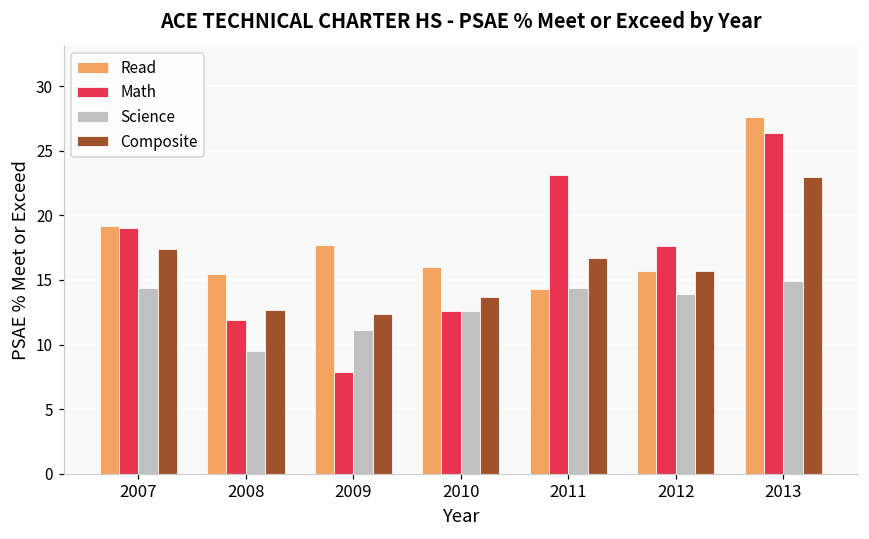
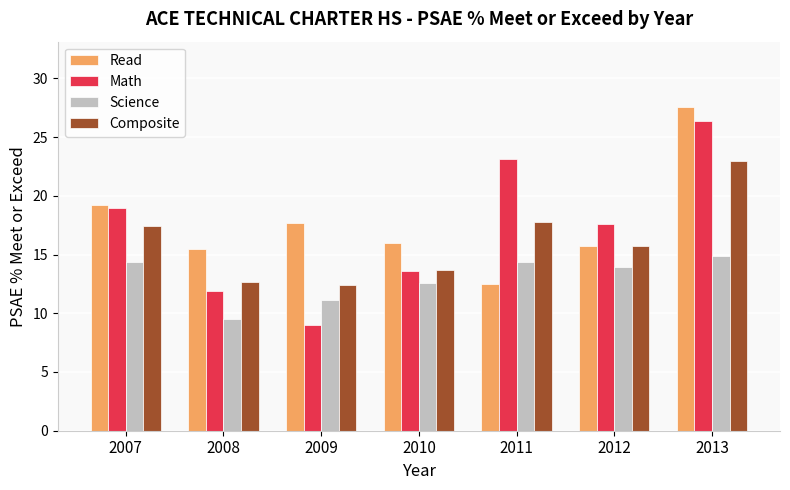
  {
    "Read": {
      "2007": 19.2,
      "2008": 15.5,
      "2009": 17.7,
      "2010": 16.0,
-     "2011": 14.3,
+     "2011": 12.5,
      "2012": 15.7,
      "2013": 27.6
    },
    "Math": {
      "2007": 19.0,
      "2008": 11.9,
-     "2009": 7.9,
-     "2010": 12.6,
+     "2009": 9.0,
+     "2010": 13.6,
      "2011": 23.1,
      "2012": 17.6,
      "2013": 26.4
    },
    "Science": {
      "2007": 14.4,
      "2008": 9.5,
      "2009": 11.1,
      "2010": 12.6,
      "2011": 14.4,
      "2012": 13.9,
      "2013": 14.9
    },
    "Composite": {
      "2007": 17.4,
      "2008": 12.7,
      "2009": 12.4,
      "2010": 13.7,
-     "2011": 16.7,
+     "2011": 17.8,
      "2012": 15.7,
      "2013": 23.0
    }
  }
